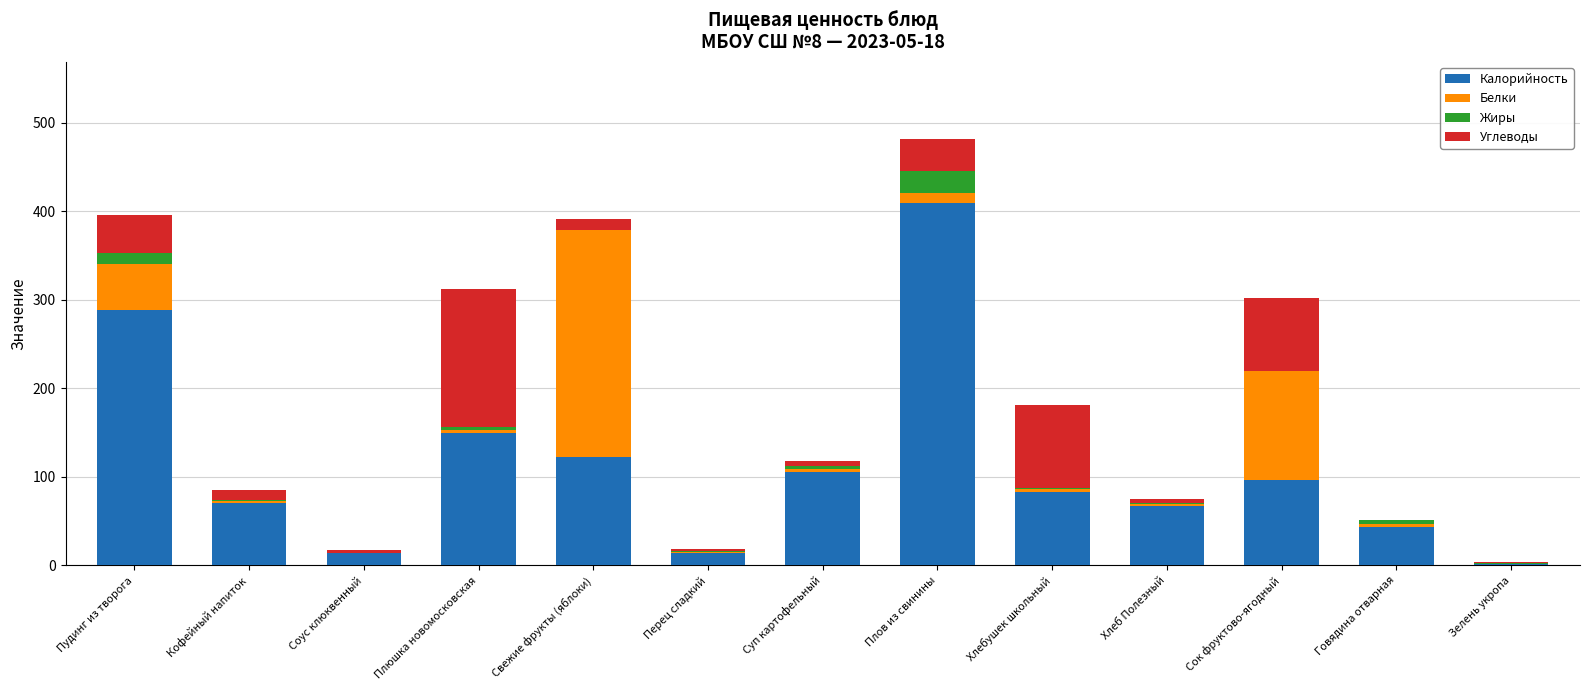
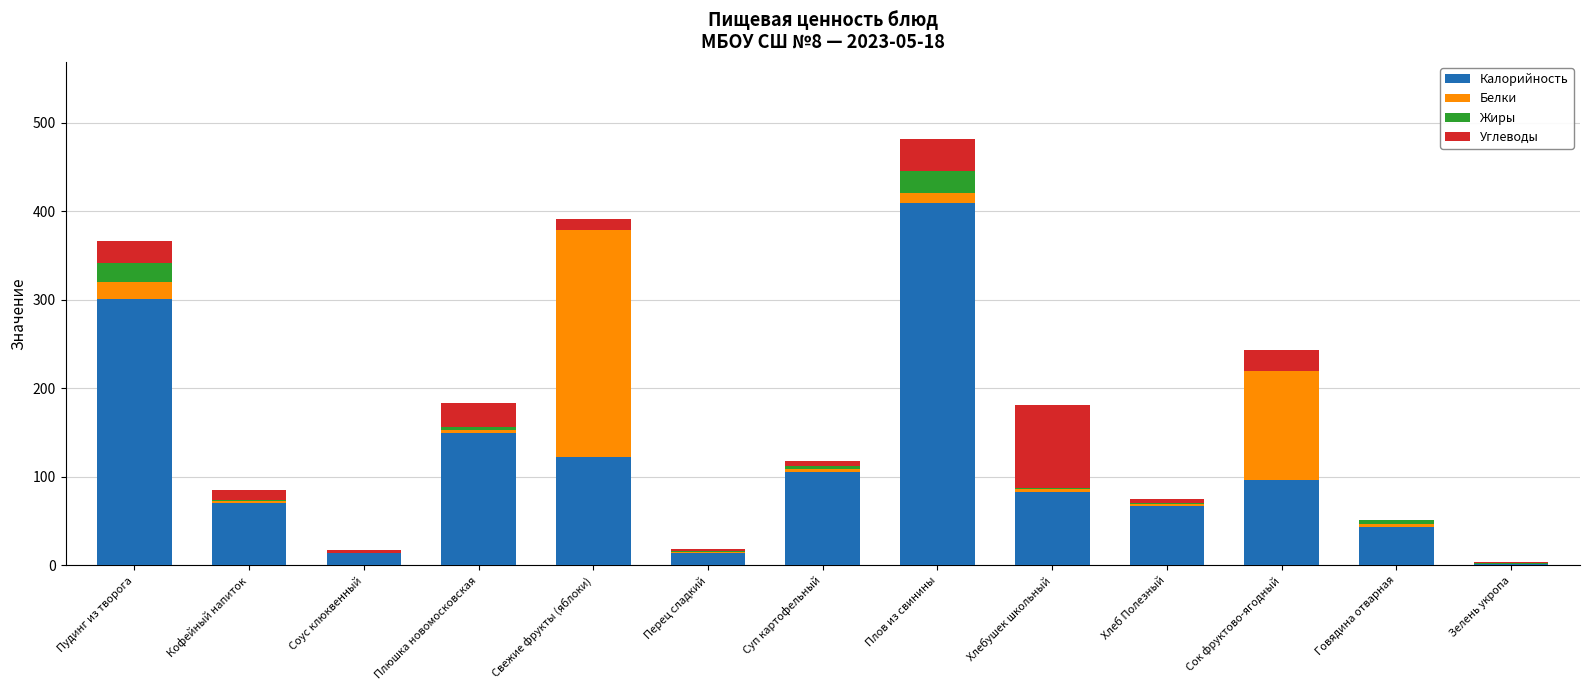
  {
    "Калорийность": {
-     "Пудинг из творога": 290,
+     "Пудинг из творога": 300,
      "Кофейный напиток": 70,
      "Соус клюквенный": 10,
      "Плюшка новомосковская": 150,
      "Свежие фрукты (яблоки)": 120,
      "Перец сладкий": 10,
      "Суп картофельный": 110,
      "Плов из свинины": 410,
      "Хлебушек школьный": 80,
      "Хлеб Полезный": 70,
      "Сок фруктово-ягодный": 100,
      "Говядина отварная": 40
    },
    "Белки": {
-     "Пудинг из творога": 50,
+     "Пудинг из творога": 20,
      "Плюшка новомосковская": 0,
      "Свежие фрукты (яблоки)": 260,
      "Суп картофельный": 0,
      "Плов из свинины": 10,
      "Хлебушек школьный": 0,
      "Сок фруктово-ягодный": 120,
      "Говядина отварная": 0
    },
    "Жиры": {
-     "Пудинг из творога": 10,
+     "Пудинг из творога": 20,
      "Плюшка новомосковская": 0,
      "Суп картофельный": 0,
      "Плов из свинины": 30,
      "Говядина отварная": 0
    },
    "Углеводы": {
-     "Пудинг из творога": 40,
+     "Пудинг из творога": 30,
      "Кофейный напиток": 10,
      "Соус клюквенный": 0,
-     "Плюшка новомосковская": 160,
+     "Плюшка новомосковская": 30,
      "Свежие фрукты (яблоки)": 10,
      "Перец сладкий": 0,
      "Суп картофельный": 10,
      "Плов из свинины": 40,
      "Хлебушек школьный": 90,
      "Хлеб Полезный": 10,
-     "Сок фруктово-ягодный": 80,
+     "Сок фруктово-ягодный": 20,
      "Говядина отварная": 0
    }
  }
